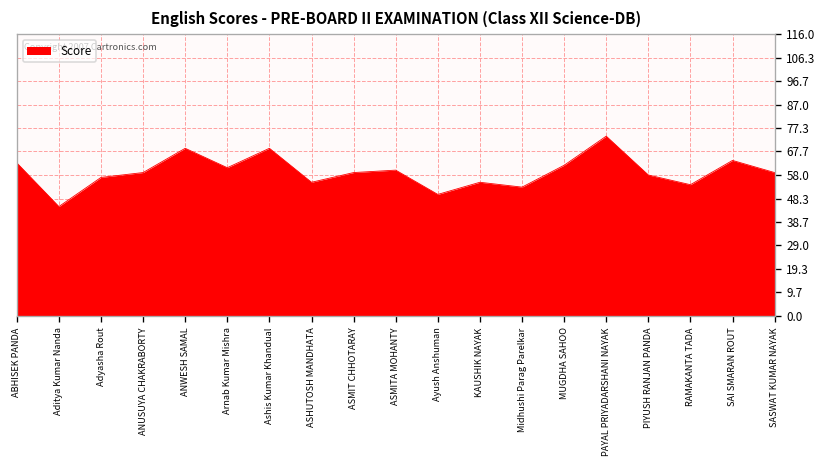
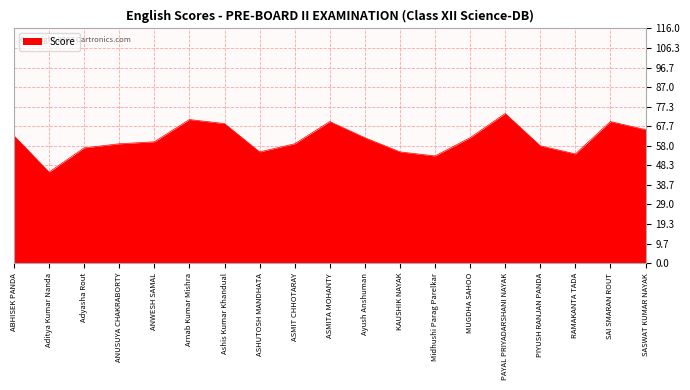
  {
    "ABHISEK PANDA": 63,
    "Aditya Kumar Nanda": 45,
    "Adyasha Rout": 57,
    "ANUSUYA CHAKRABORTY": 59,
-   "ANWESH SAMAL": 69,
-   "Arnab Kumar Mishra": 61,
+   "ANWESH SAMAL": 60,
+   "Arnab Kumar Mishra": 71,
    "Ashis Kumar Khandual": 69,
    "ASHUTOSH MANDHATA": 55,
    "ASMIT CHHOTARAY": 59,
-   "ASMITA MOHANTY": 60,
-   "Ayush Anshuman": 50,
+   "ASMITA MOHANTY": 70,
+   "Ayush Anshuman": 62,
    "KAUSHIK NAYAK": 55,
    "Midhushi Parag Parelkar": 53,
    "MUGDHA SAHOO": 62,
    "PAYAL PRIYADARSHANI NAYAK": 74,
    "PIYUSH RANJAN PANDA": 58,
    "RAMAKANTA TADA": 54,
-   "SAI SMARAN ROUT": 64,
-   "SASWAT KUMAR NAYAK": 59
+   "SAI SMARAN ROUT": 70,
+   "SASWAT KUMAR NAYAK": 66
  }
